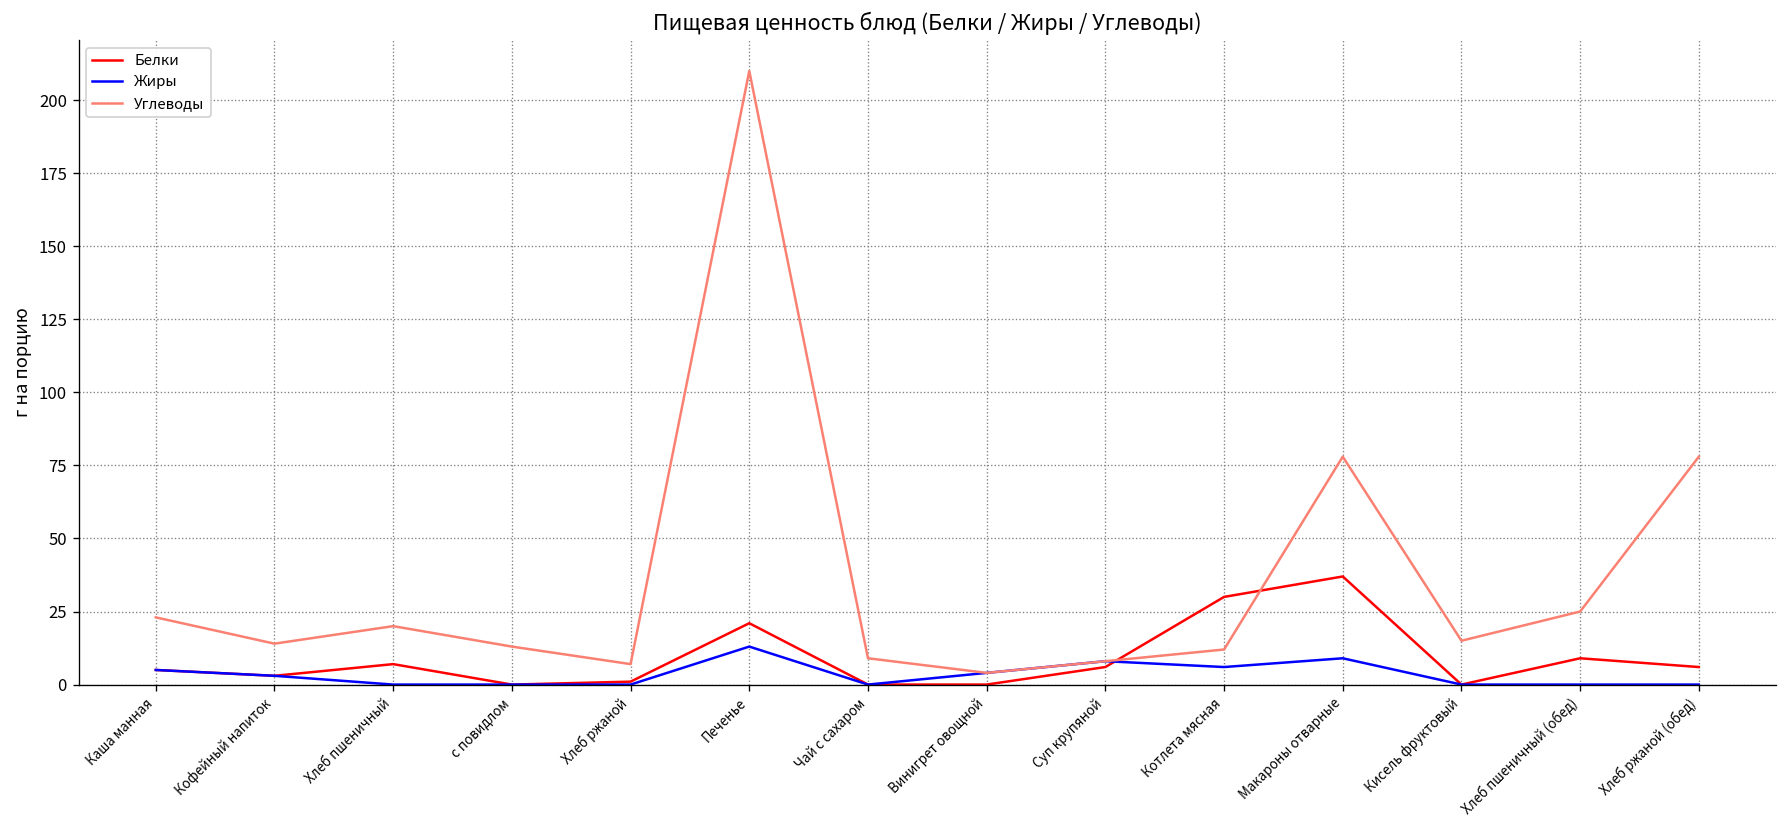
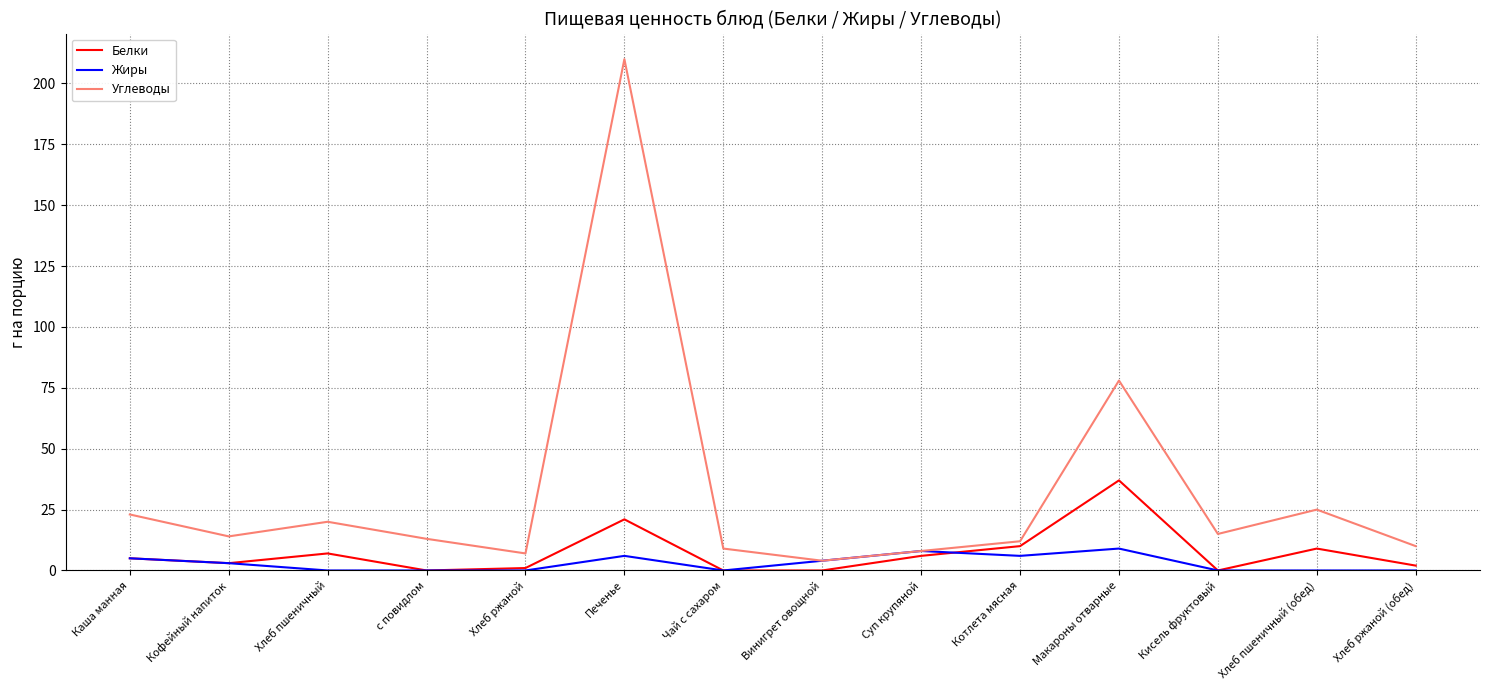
  {
    "Белки": {
      "Хлеб пшеничный": 7,
      "Печенье": 21,
      "Винигрет овощной": 0,
      "Суп крупяной": 6,
-     "Котлета мясная": 30,
+     "Котлета мясная": 10,
      "Макароны отварные": 37,
      "Хлеб пшеничный (обед)": 9,
-     "Хлеб ржаной (обед)": 6
+     "Хлеб ржаной (обед)": 2
    },
    "Жиры": {
      "Хлеб пшеничный": 0,
-     "Печенье": 13,
+     "Печенье": 6,
      "Котлета мясная": 6,
      "Макароны отварные": 9,
      "Хлеб пшеничный (обед)": 0,
      "Хлеб ржаной (обед)": 0
    },
    "Углеводы": {
      "Каша манная": 23,
      "Кофейный напиток": 14,
      "Хлеб пшеничный": 20,
      "с повидлом": 13,
      "Хлеб ржаной": 7,
      "Печенье": 210,
      "Чай с сахаром": 9,
      "Котлета мясная": 12,
      "Макароны отварные": 78,
      "Кисель фруктовый": 15,
      "Хлеб пшеничный (обед)": 25,
-     "Хлеб ржаной (обед)": 78
+     "Хлеб ржаной (обед)": 10
    }
  }
